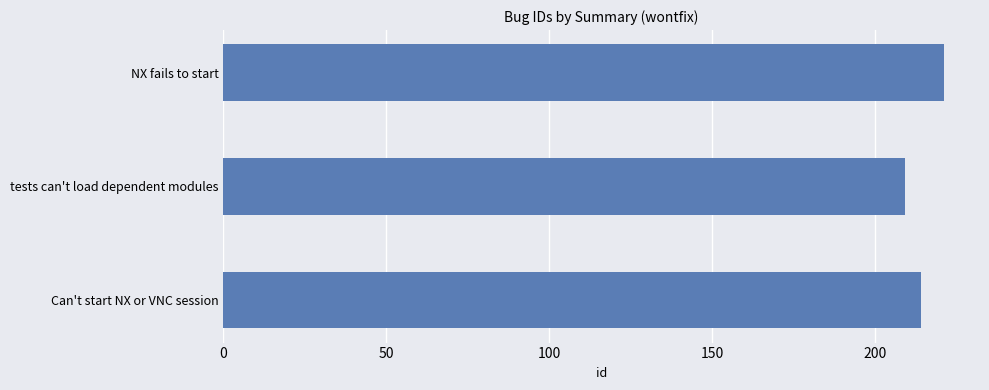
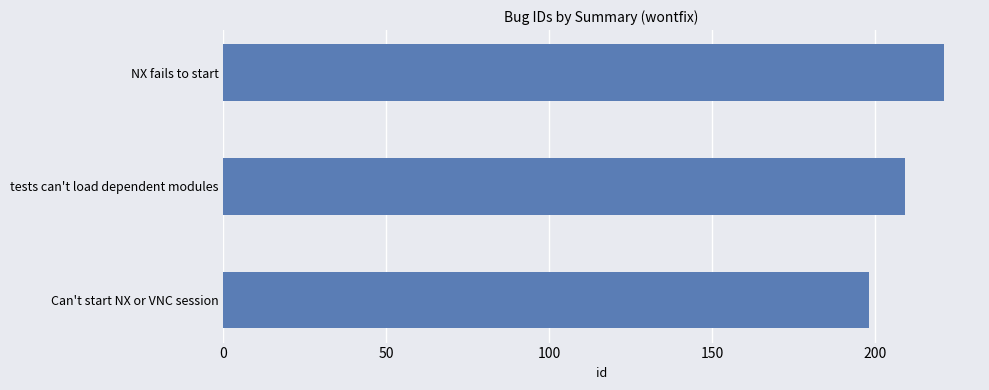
  {
    "NX fails to start": 221,
    "tests can't load dependent modules": 209,
-   "Can't start NX or VNC session": 214
+   "Can't start NX or VNC session": 198
  }
